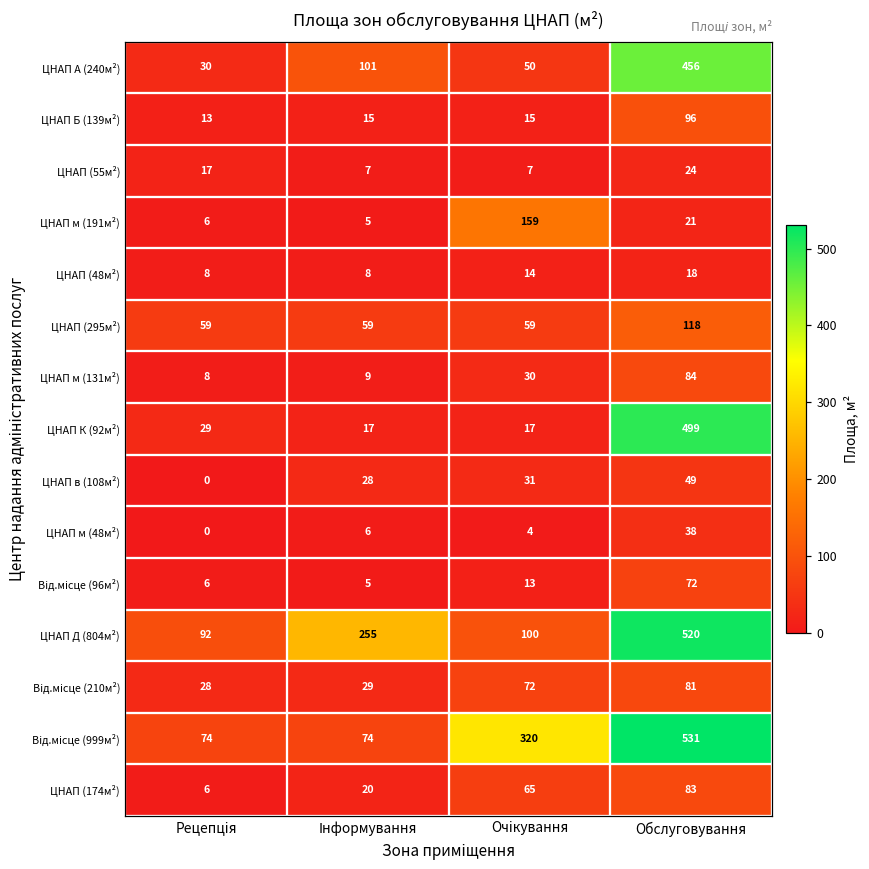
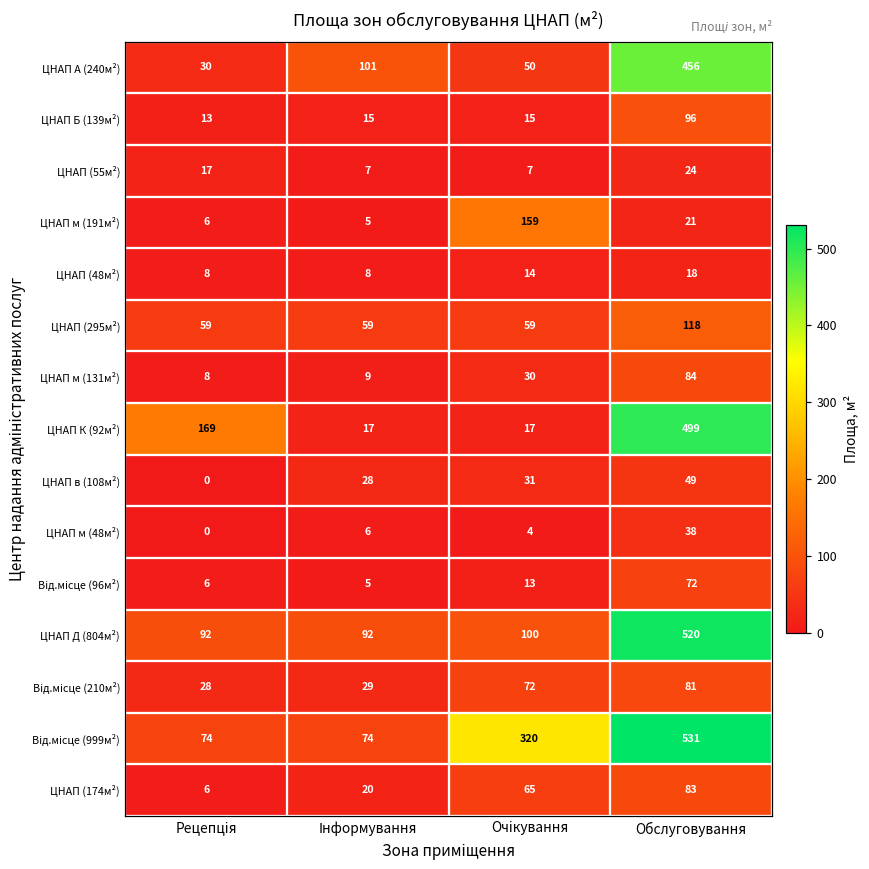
  {
    "ЦНАП А (240м²)": {
      "Рецепція": 30,
      "Інформування": 101,
      "Очікування": 50,
      "Обслуговування": 456
    },
    "ЦНАП Б (139м²)": {
      "Рецепція": 13,
      "Інформування": 15,
      "Очікування": 15,
      "Обслуговування": 96
    },
    "ЦНАП (55м²)": {
      "Рецепція": 17,
      "Інформування": 7,
      "Очікування": 7,
      "Обслуговування": 24
    },
    "ЦНАП м (191м²)": {
      "Рецепція": 6,
      "Інформування": 5,
      "Очікування": 159,
      "Обслуговування": 21
    },
    "ЦНАП (48м²)": {
      "Рецепція": 8,
      "Інформування": 8,
      "Очікування": 14,
      "Обслуговування": 18
    },
    "ЦНАП (295м²)": {
      "Рецепція": 59,
      "Інформування": 59,
      "Очікування": 59,
      "Обслуговування": 118
    },
    "ЦНАП м (131м²)": {
      "Рецепція": 8,
      "Інформування": 9,
      "Очікування": 30,
      "Обслуговування": 84
    },
    "ЦНАП К (92м²)": {
-     "Рецепція": 29,
+     "Рецепція": 169,
      "Інформування": 17,
      "Очікування": 17,
      "Обслуговування": 499
    },
    "ЦНАП в (108м²)": {
      "Рецепція": 0,
      "Інформування": 28,
      "Очікування": 31,
      "Обслуговування": 49
    },
    "ЦНАП м (48м²)": {
      "Рецепція": 0,
      "Інформування": 6,
      "Очікування": 4,
      "Обслуговування": 38
    },
    "Від.місце (96м²)": {
      "Рецепція": 6,
      "Інформування": 5,
      "Очікування": 13,
      "Обслуговування": 72
    },
    "ЦНАП Д (804м²)": {
      "Рецепція": 92,
-     "Інформування": 255,
+     "Інформування": 92,
      "Очікування": 100,
      "Обслуговування": 520
    },
    "Від.місце (210м²)": {
      "Рецепція": 28,
      "Інформування": 29,
      "Очікування": 72,
      "Обслуговування": 81
    },
    "Від.місце (999м²)": {
      "Рецепція": 74,
      "Інформування": 74,
      "Очікування": 320,
      "Обслуговування": 531
    },
    "ЦНАП (174м²)": {
      "Рецепція": 6,
      "Інформування": 20,
      "Очікування": 65,
      "Обслуговування": 83
    }
  }
